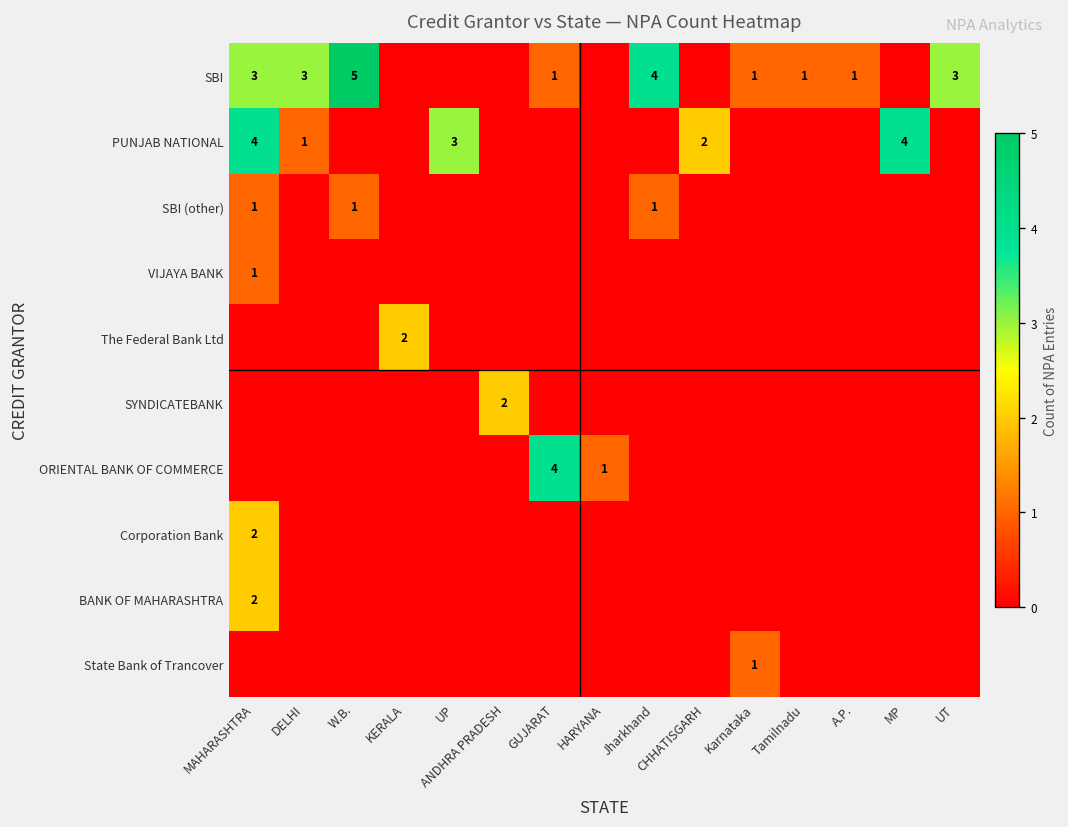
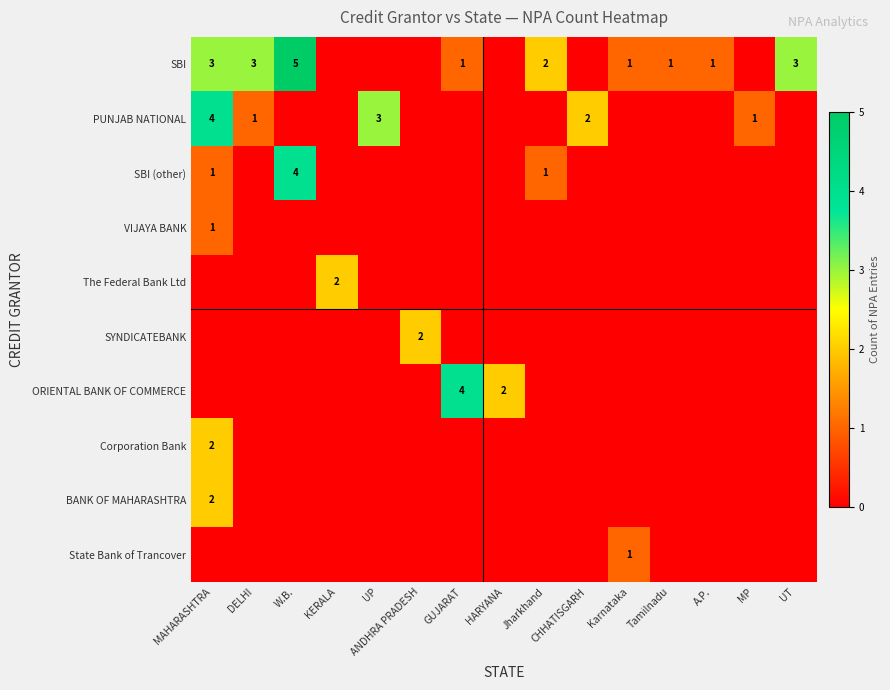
  {
    "SBI": {
      "MAHARASHTRA": 3,
      "DELHI": 3,
      "W.B.": 5,
      "GUJARAT": 1,
-     "Jharkhand": 4,
+     "Jharkhand": 2,
      "Karnataka": 1,
      "Tamilnadu": 1,
      "A.P.": 1,
      "UT": 3
    },
    "PUNJAB NATIONAL": {
      "MAHARASHTRA": 4,
      "DELHI": 1,
      "UP": 3,
      "CHHATISGARH": 2,
-     "MP": 4
+     "MP": 1
    },
    "SBI (other)": {
      "MAHARASHTRA": 1,
-     "W.B.": 1,
+     "W.B.": 4,
      "Jharkhand": 1
    },
    "VIJAYA BANK": {
      "MAHARASHTRA": 1
    },
    "The Federal Bank Ltd": {
      "KERALA": 2
    },
    "SYNDICATEBANK": {
      "ANDHRA PRADESH": 2
    },
    "ORIENTAL BANK OF COMMERCE": {
      "GUJARAT": 4,
-     "HARYANA": 1
+     "HARYANA": 2
    },
    "Corporation Bank": {
      "MAHARASHTRA": 2
    },
    "BANK OF MAHARASHTRA": {
      "MAHARASHTRA": 2
    },
    "State Bank of Trancover": {
      "Karnataka": 1
    }
  }
